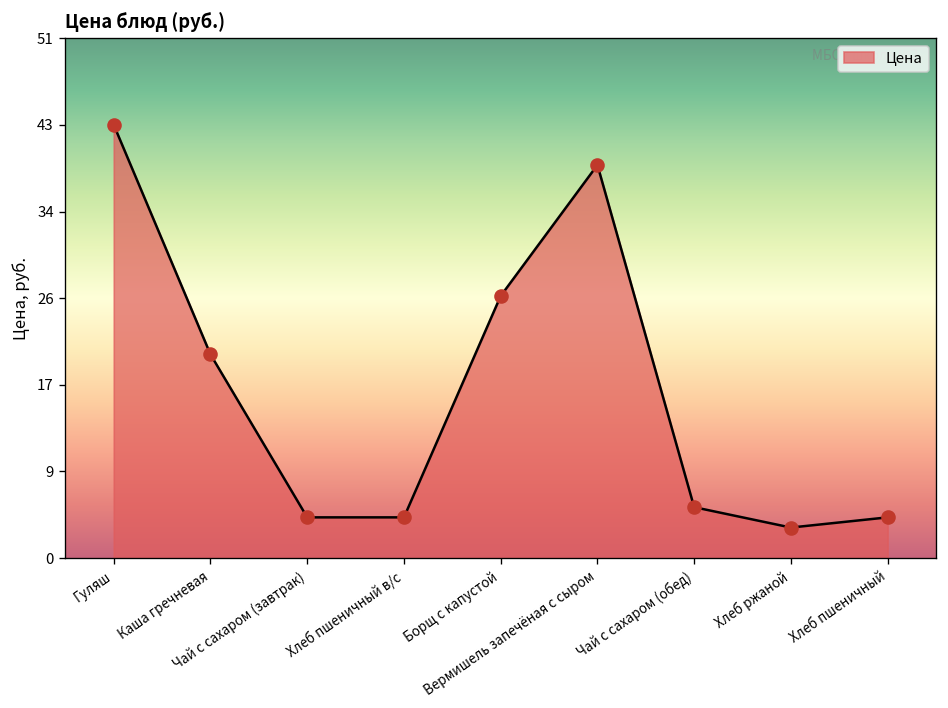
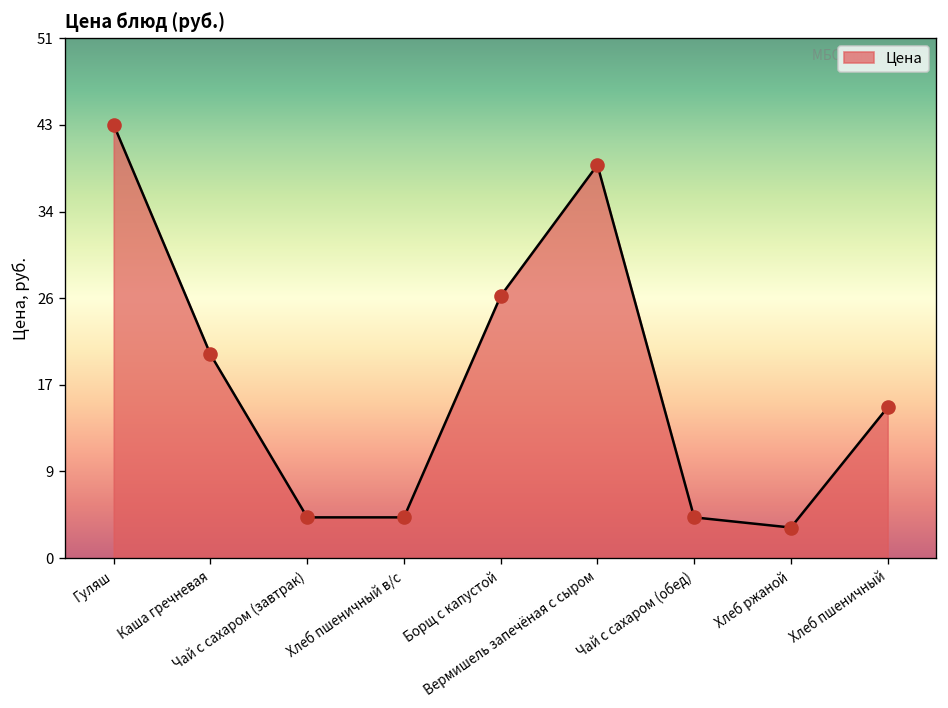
  {
    "Гуляш": 43,
    "Каша гречневая": 20,
    "Чай с сахаром (завтрак)": 4,
    "Хлеб пшеничный в/с": 4,
    "Борщ с капустой": 26,
    "Вермишель запечёная с сыром": 39,
-   "Чай с сахаром (обед)": 5,
+   "Чай с сахаром (обед)": 4,
    "Хлеб ржаной": 3,
-   "Хлеб пшеничный": 4
+   "Хлеб пшеничный": 15
  }
